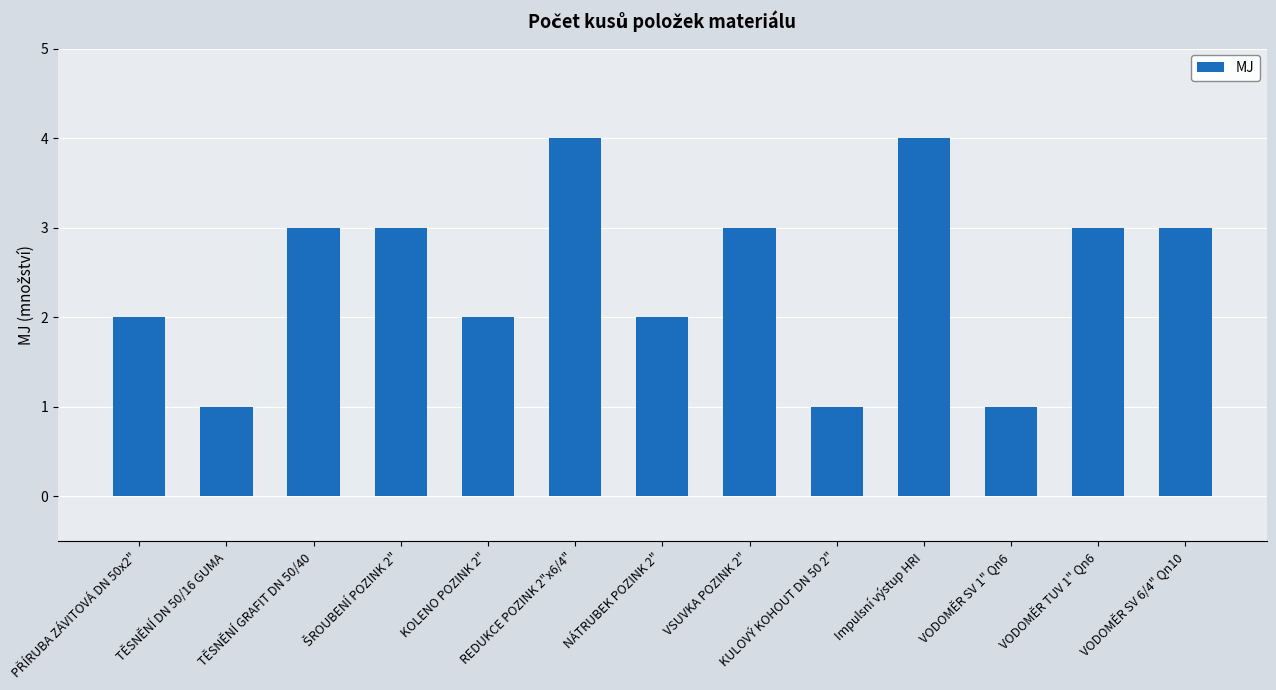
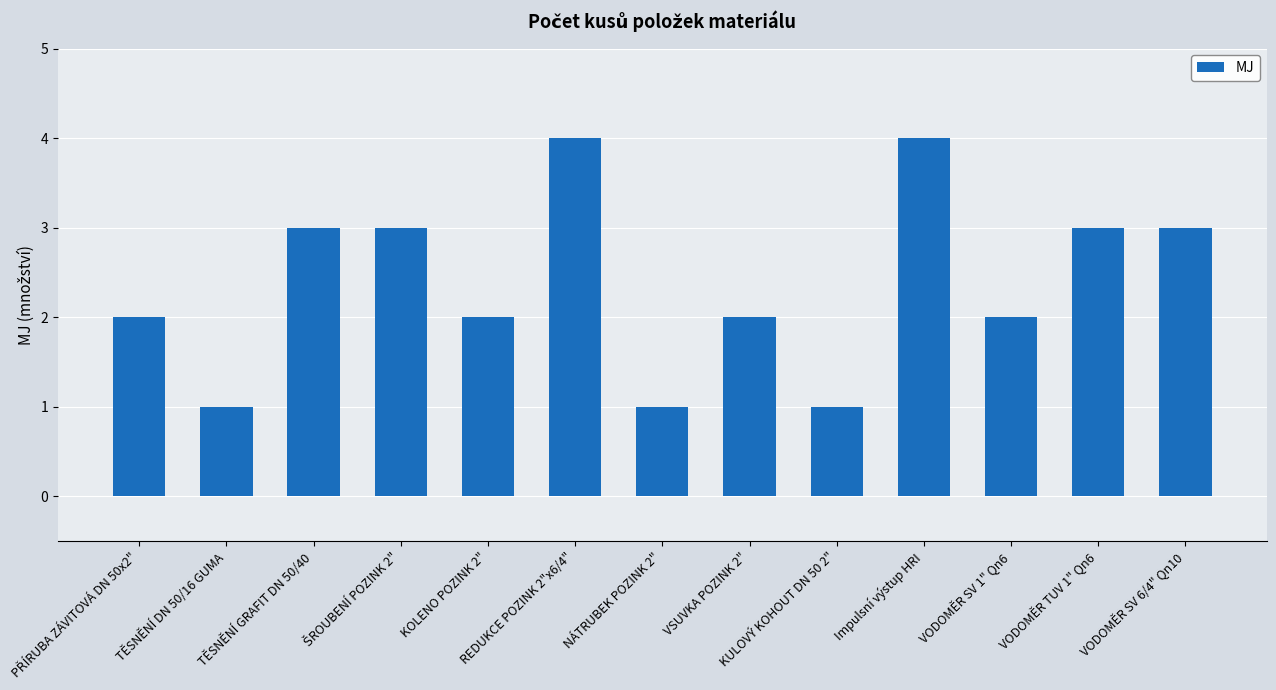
  {
    "PŘÍRUBA ZÁVITOVÁ DN 50x2\"": 2,
    "TĚSNĚNÍ DN 50/16 GUMA": 1,
    "TĚSNĚNÍ GRAFIT DN 50/40": 3,
    "ŠROUBENÍ POZINK 2\"": 3,
    "KOLENO POZINK 2\"": 2,
    "REDUKCE POZINK 2\"x6/4\"": 4,
-   "NÁTRUBEK POZINK 2\"": 2,
-   "VSUVKA POZINK 2\"": 3,
+   "NÁTRUBEK POZINK 2\"": 1,
+   "VSUVKA POZINK 2\"": 2,
    "KULOVÝ KOHOUT DN 50 2\"": 1,
    "Impulsní výstup HRI": 4,
-   "VODOMĚR SV 1\" Qn6": 1,
+   "VODOMĚR SV 1\" Qn6": 2,
    "VODOMĚR TUV 1\" Qn6": 3,
    "VODOMĚR SV 6/4\" Qn10": 3
  }
